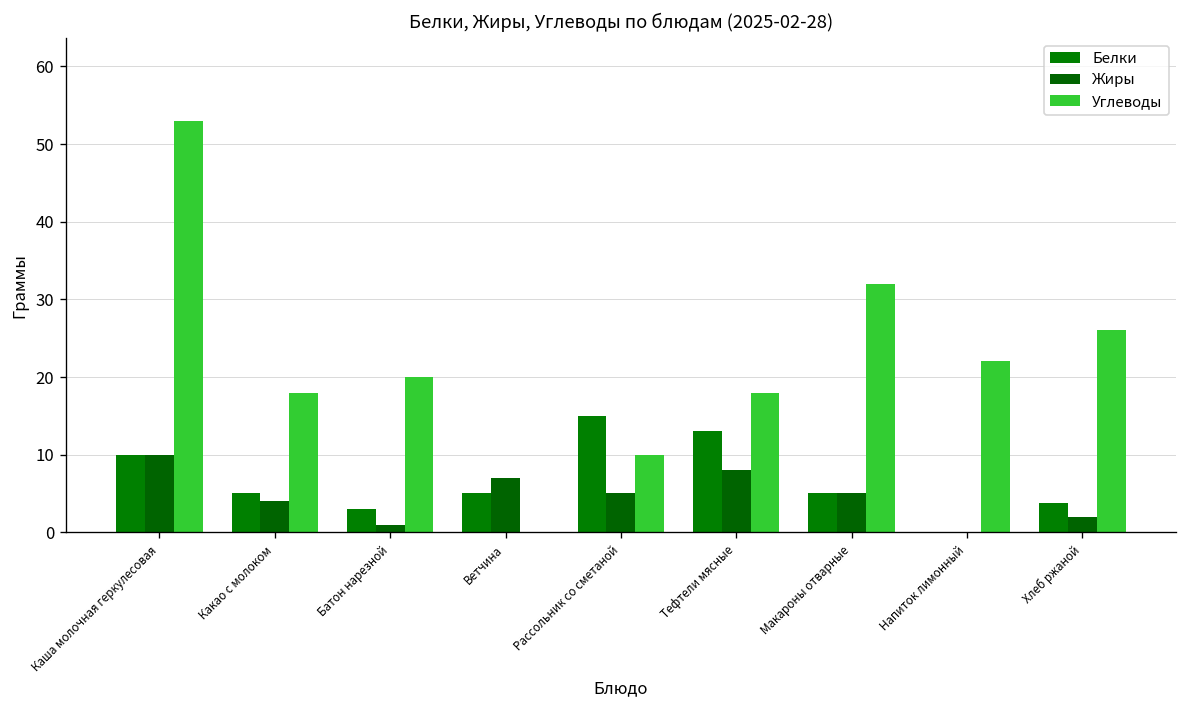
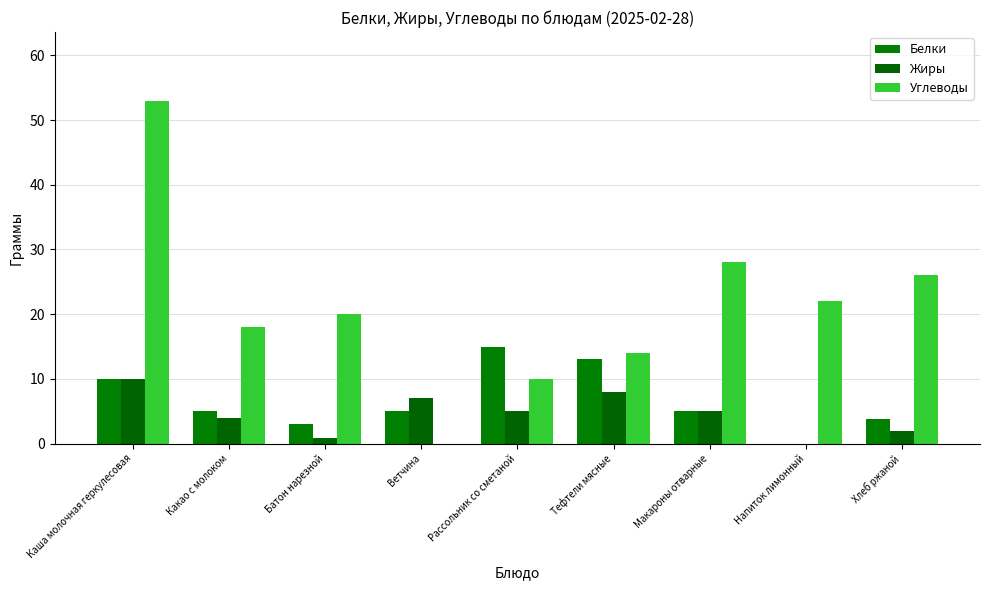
  {
    "Углеводы": {
      "Каша молочная геркулесовая": 53,
      "Какао с молоком": 18,
      "Батон нарезной": 20,
      "Ветчина": 0,
      "Рассольник со сметаной": 10,
-     "Тефтели мясные": 18,
-     "Макароны отварные": 32,
+     "Тефтели мясные": 14,
+     "Макароны отварные": 28,
      "Напиток лимонный": 22,
      "Хлеб ржаной": 26
    }
  }
